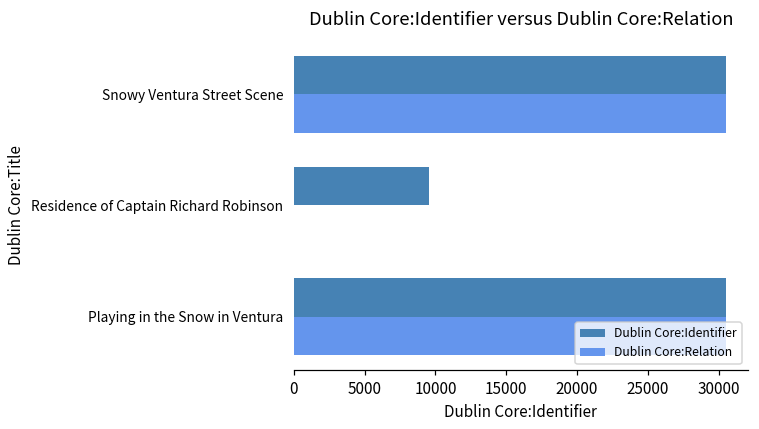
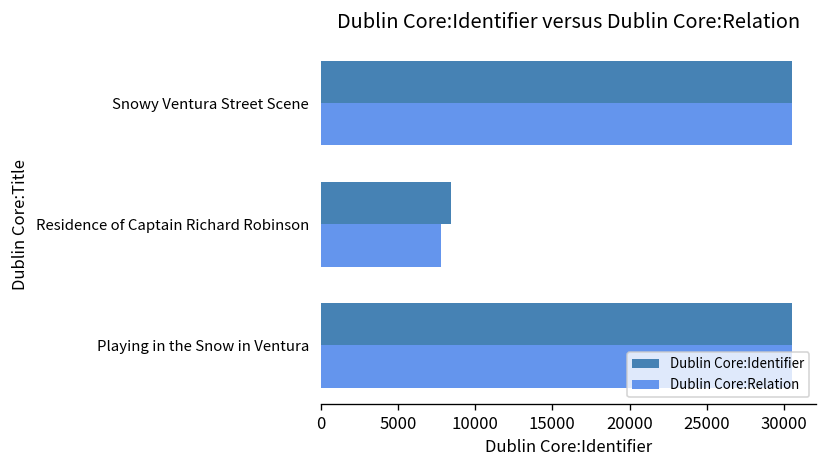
  {
    "Dublin Core:Identifier": {
      "Snowy Ventura Street Scene": 30500,
-     "Residence of Captain Richard Robinson": 9600,
+     "Residence of Captain Richard Robinson": 8500,
      "Playing in the Snow in Ventura": 30500
    },
    "Dublin Core:Relation": {
      "Snowy Ventura Street Scene": 30500,
-     "Residence of Captain Richard Robinson": 0
+     "Residence of Captain Richard Robinson": 7800
    }
  }
